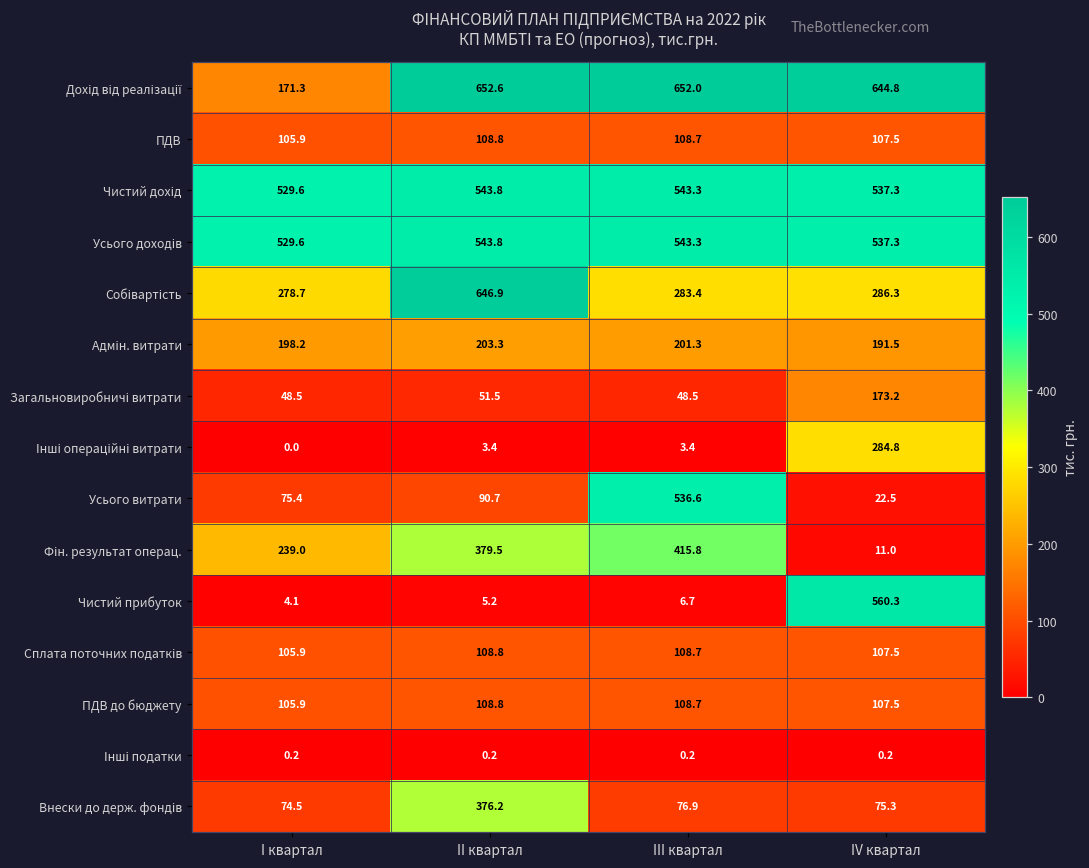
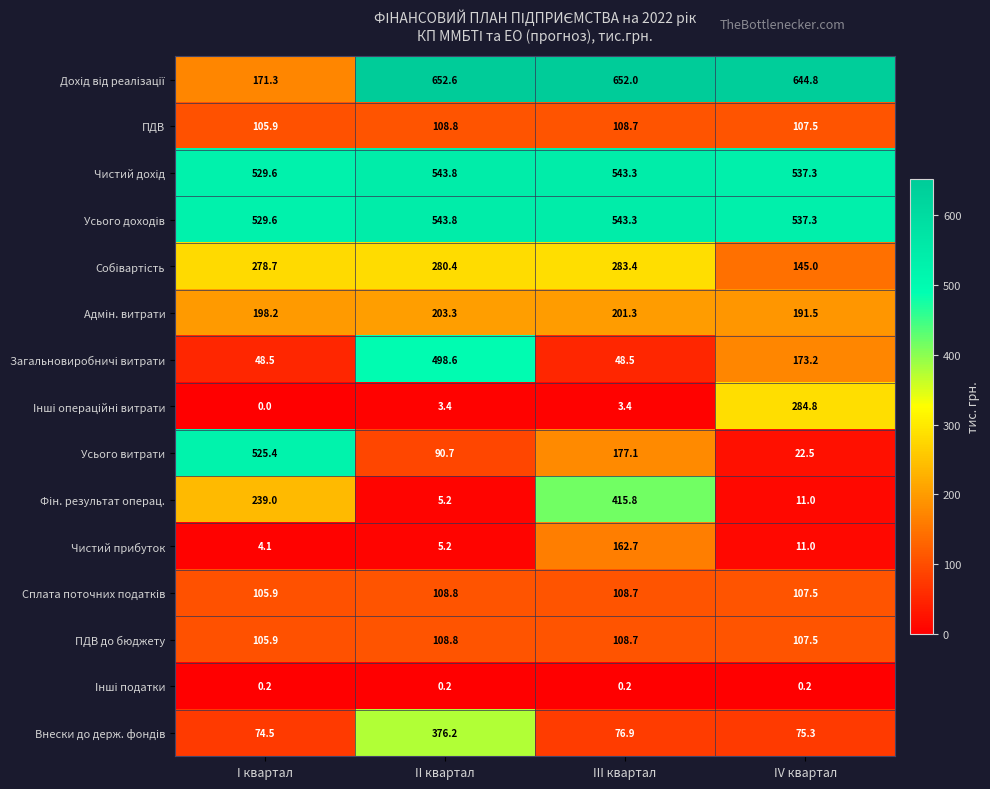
  {
    "Дохід від реалізації": {
      "I квартал": 171.3,
      "II квартал": 652.6,
      "III квартал": 652.0,
      "IV квартал": 644.8
    },
    "ПДВ": {
      "I квартал": 105.9,
      "II квартал": 108.8,
      "III квартал": 108.7,
      "IV квартал": 107.5
    },
    "Чистий дохід": {
      "I квартал": 529.6,
      "II квартал": 543.8,
      "III квартал": 543.3,
      "IV квартал": 537.3
    },
    "Усього доходів": {
      "I квартал": 529.6,
      "II квартал": 543.8,
      "III квартал": 543.3,
      "IV квартал": 537.3
    },
    "Собівартість": {
      "I квартал": 278.7,
-     "II квартал": 646.9,
+     "II квартал": 280.4,
      "III квартал": 283.4,
-     "IV квартал": 286.3
+     "IV квартал": 145.0
    },
    "Адмін. витрати": {
      "I квартал": 198.2,
      "II квартал": 203.3,
      "III квартал": 201.3,
      "IV квартал": 191.5
    },
    "Загальновиробничі витрати": {
      "I квартал": 48.5,
-     "II квартал": 51.5,
+     "II квартал": 498.6,
      "III квартал": 48.5,
      "IV квартал": 173.2
    },
    "Інші операційні витрати": {
      "I квартал": 0.0,
      "II квартал": 3.4,
      "III квартал": 3.4,
      "IV квартал": 284.8
    },
    "Усього витрати": {
-     "I квартал": 75.4,
+     "I квартал": 525.4,
      "II квартал": 90.7,
-     "III квартал": 536.6,
+     "III квартал": 177.1,
      "IV квартал": 22.5
    },
    "Фін. результат операц.": {
      "I квартал": 239.0,
-     "II квартал": 379.5,
+     "II квартал": 5.2,
      "III квартал": 415.8,
      "IV квартал": 11.0
    },
    "Чистий прибуток": {
      "I квартал": 4.1,
      "II квартал": 5.2,
-     "III квартал": 6.7,
-     "IV квартал": 560.3
+     "III квартал": 162.7,
+     "IV квартал": 11.0
    },
    "Сплата поточних податків": {
      "I квартал": 105.9,
      "II квартал": 108.8,
      "III квартал": 108.7,
      "IV квартал": 107.5
    },
    "ПДВ до бюджету": {
      "I квартал": 105.9,
      "II квартал": 108.8,
      "III квартал": 108.7,
      "IV квартал": 107.5
    },
    "Інші податки": {
      "I квартал": 0.2,
      "II квартал": 0.2,
      "III квартал": 0.2,
      "IV квартал": 0.2
    },
    "Внески до держ. фондів": {
      "I квартал": 74.5,
      "II квартал": 376.2,
      "III квартал": 76.9,
      "IV квартал": 75.3
    }
  }
